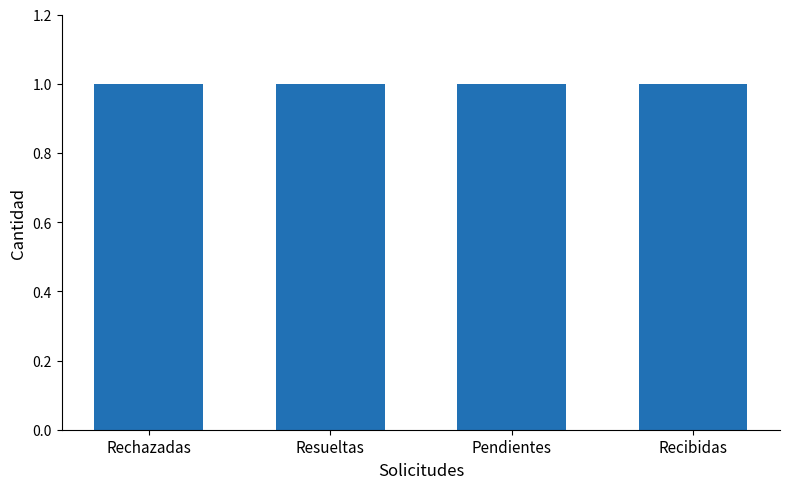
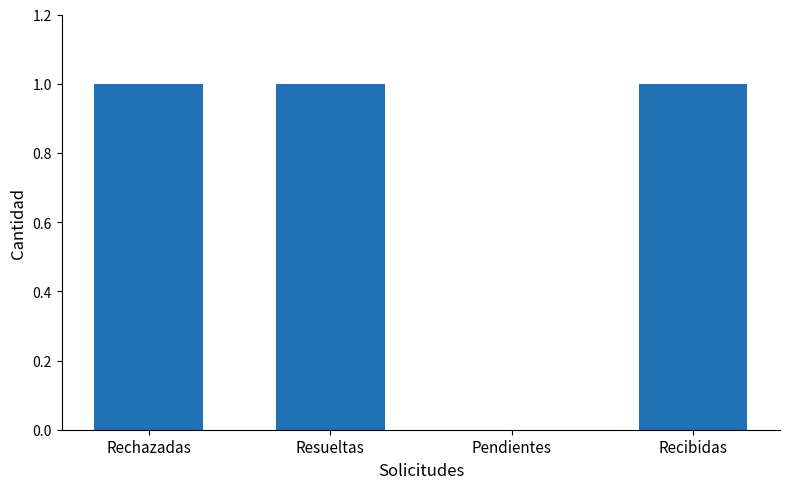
  {
    "Rechazadas": 1,
    "Resueltas": 1,
-   "Pendientes": 1,
+   "Pendientes": 0,
    "Recibidas": 1
  }
